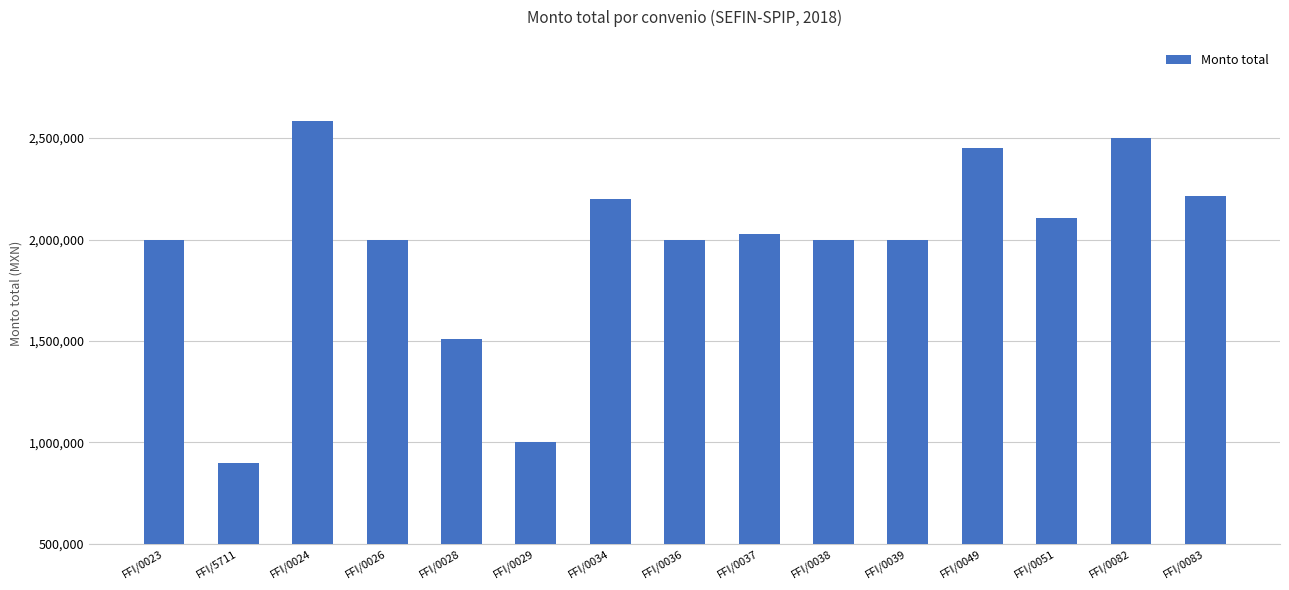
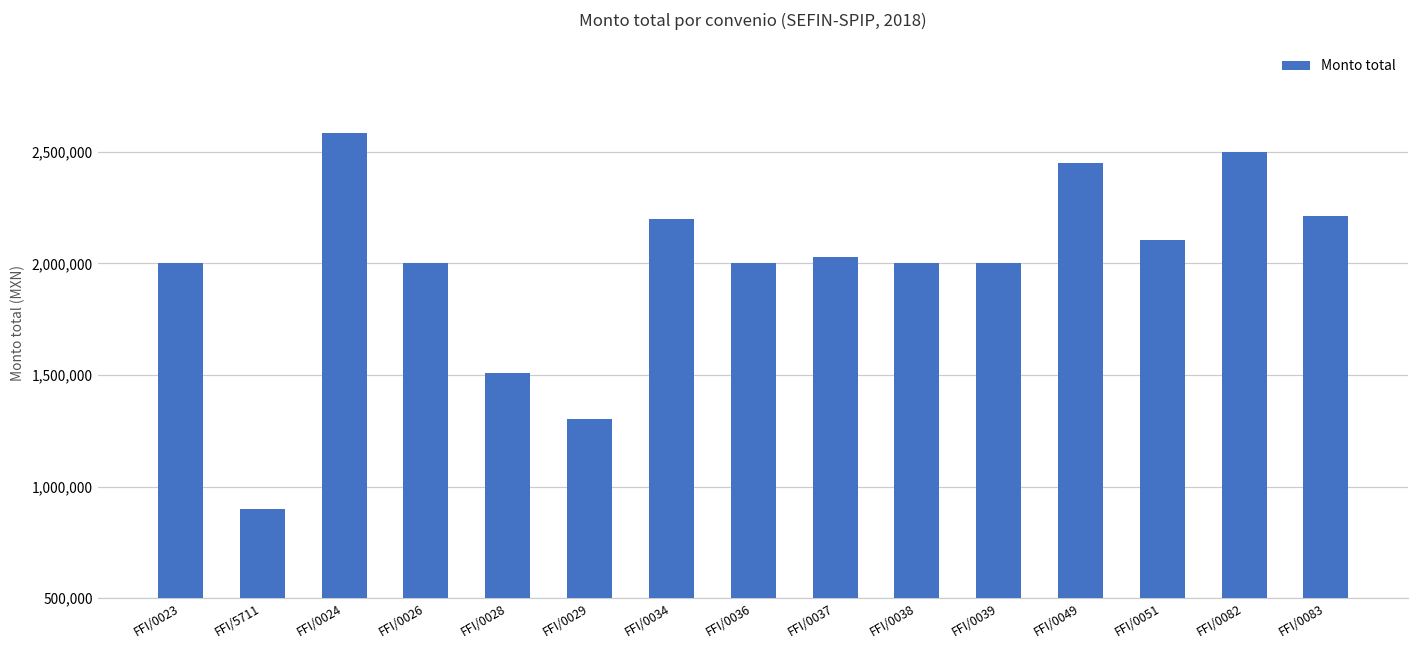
  {
    "FFI/0023": "2,000,000",
    "FFI/5711": "900,000",
    "FFI/0024": "2,580,000",
    "FFI/0026": "2,000,000",
    "FFI/0028": "1,510,000",
-   "FFI/0029": "1,000,000",
+   "FFI/0029": "1,300,000",
    "FFI/0034": "2,200,000",
    "FFI/0036": "2,000,000",
    "FFI/0037": "2,030,000",
    "FFI/0038": "2,000,000",
    "FFI/0039": "2,000,000",
    "FFI/0049": "2,450,000",
    "FFI/0051": "2,100,000",
    "FFI/0082": "2,500,000",
    "FFI/0083": "2,210,000"
  }
